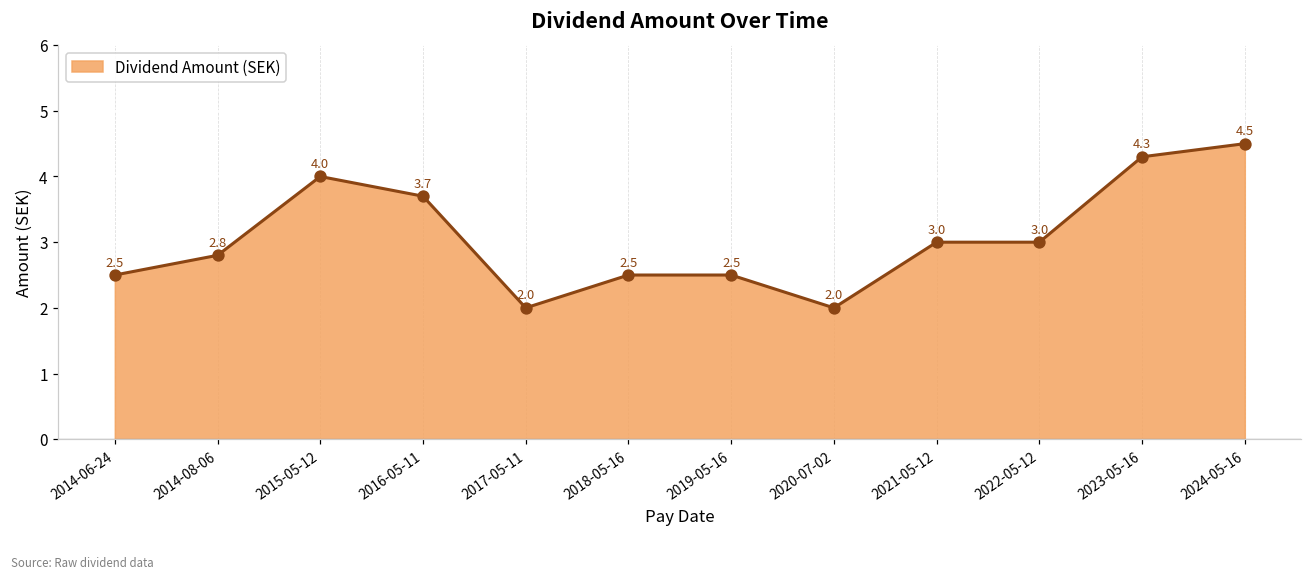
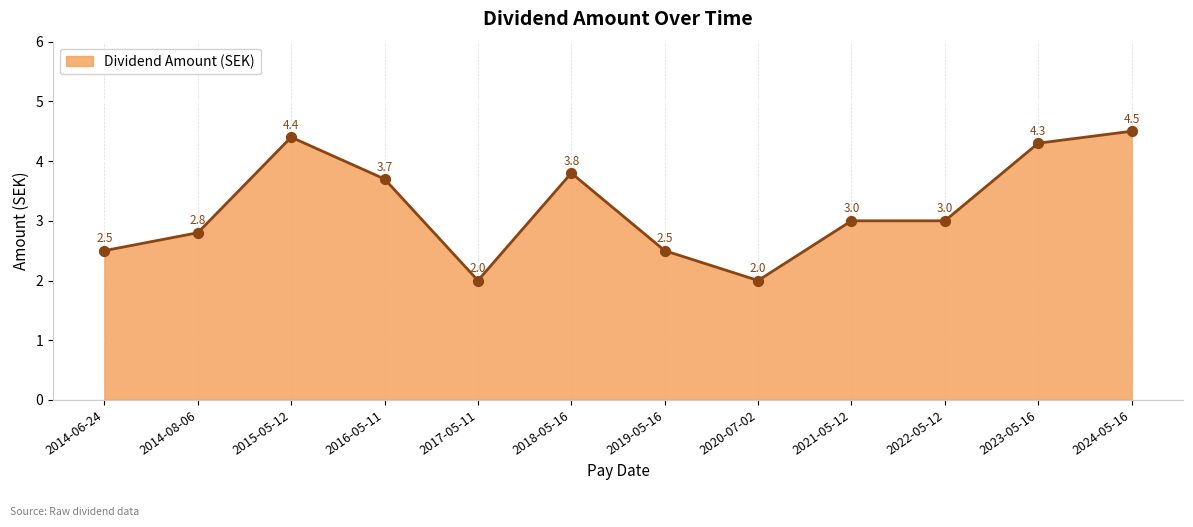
  {
    "2014-06-24": 2.5,
    "2014-08-06": 2.8,
-   "2015-05-12": 4.0,
+   "2015-05-12": 4.4,
    "2016-05-11": 3.7,
    "2017-05-11": 2.0,
-   "2018-05-16": 2.5,
+   "2018-05-16": 3.8,
    "2019-05-16": 2.5,
    "2020-07-02": 2.0,
    "2021-05-12": 3.0,
    "2022-05-12": 3.0,
    "2023-05-16": 4.3,
    "2024-05-16": 4.5
  }
